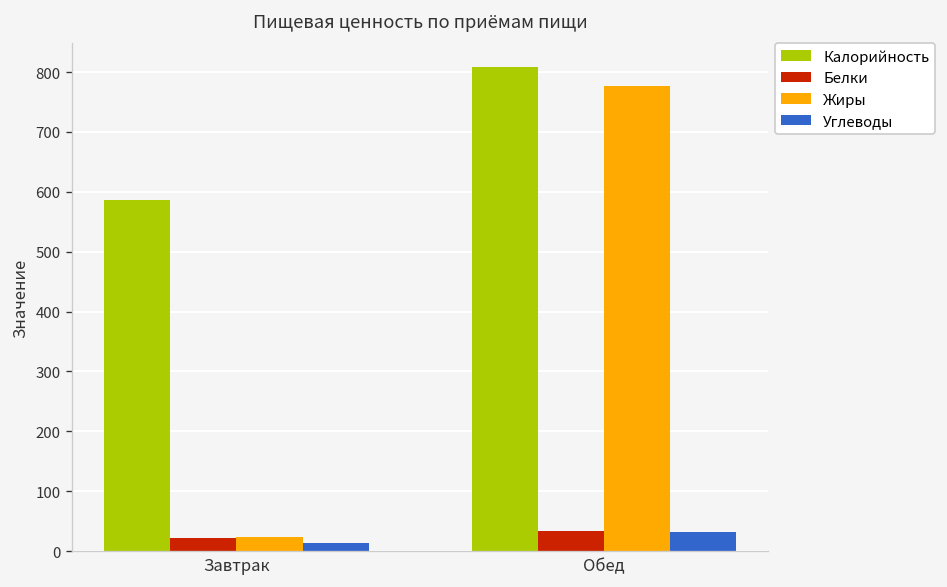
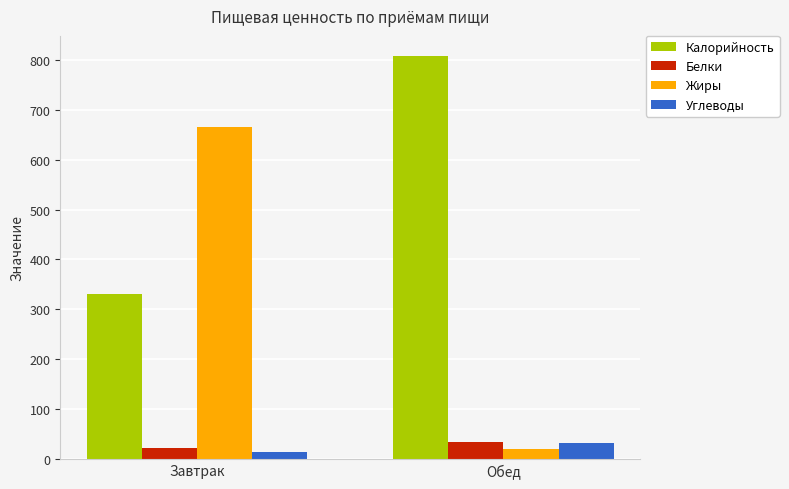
  {
    "Калорийность": {
-     "Завтрак": 590,
+     "Завтрак": 330,
      "Обед": 810
    },
    "Белки": {
      "Завтрак": 20,
      "Обед": 30
    },
    "Жиры": {
-     "Завтрак": 20,
-     "Обед": 780
+     "Завтрак": 670,
+     "Обед": 20
    },
    "Углеводы": {
      "Завтрак": 10,
      "Обед": 30
    }
  }
